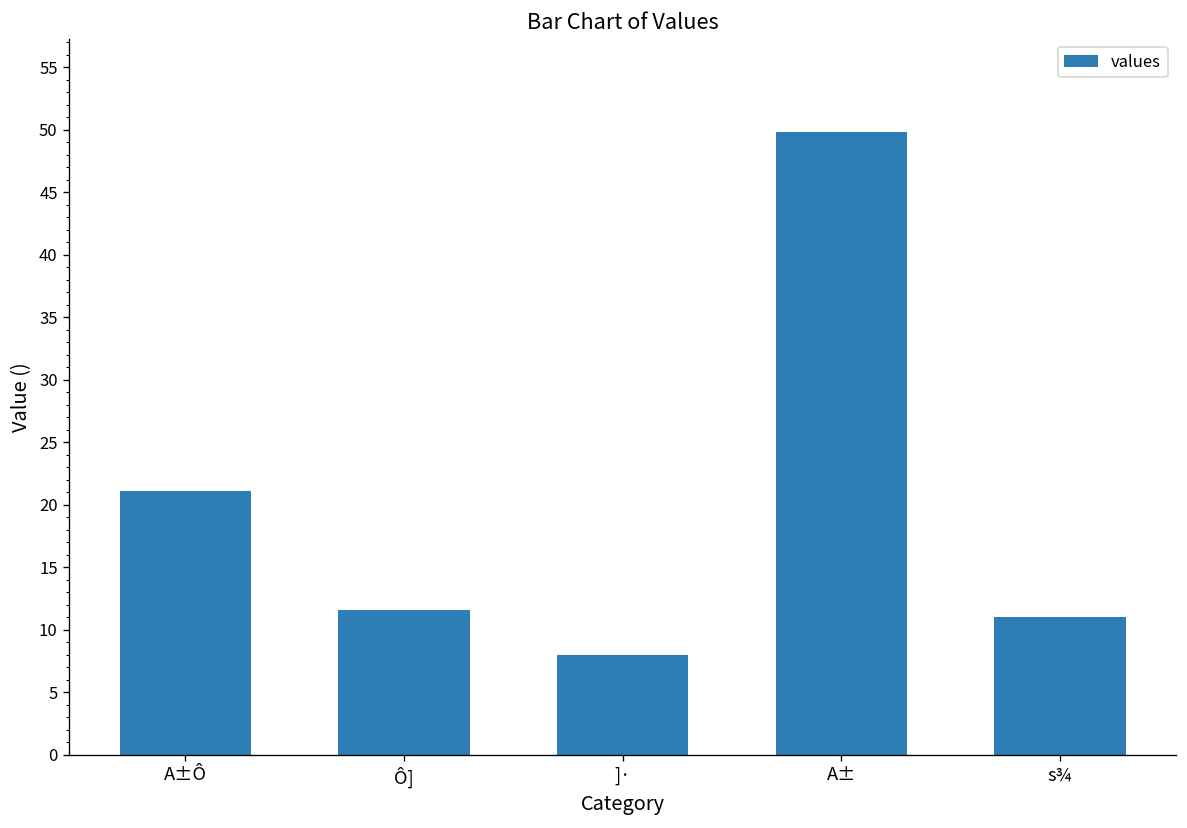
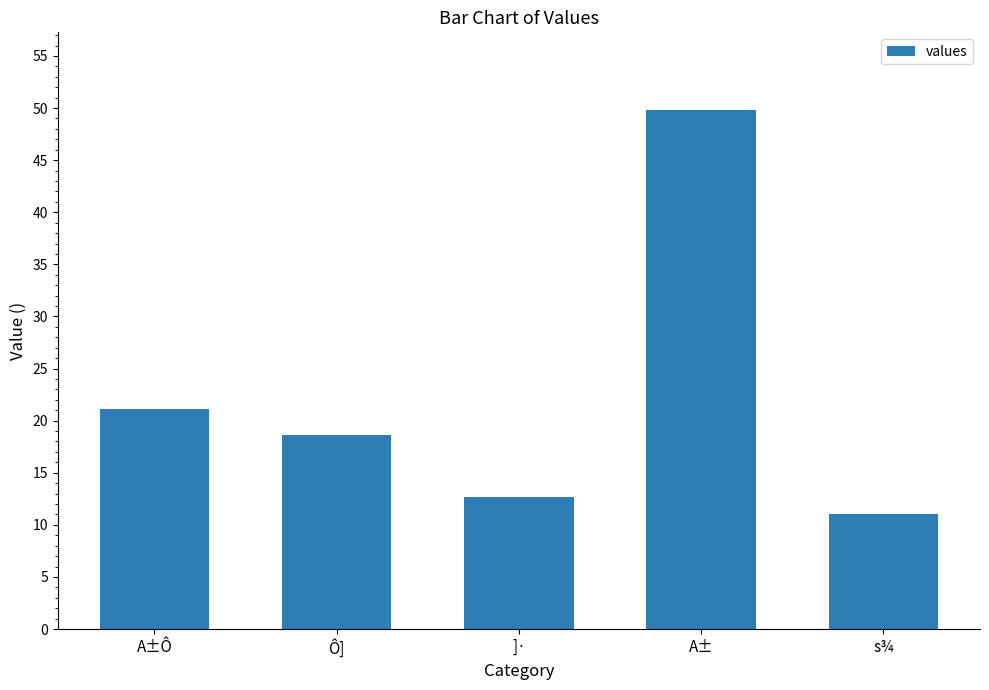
  {
    "A±Ô": 21.1,
-   "Ô]": 11.6,
-   "]·": 8.0,
+   "Ô]": 18.6,
+   "]·": 12.7,
    "A±": 49.8,
    "s¾": 11.0
  }
